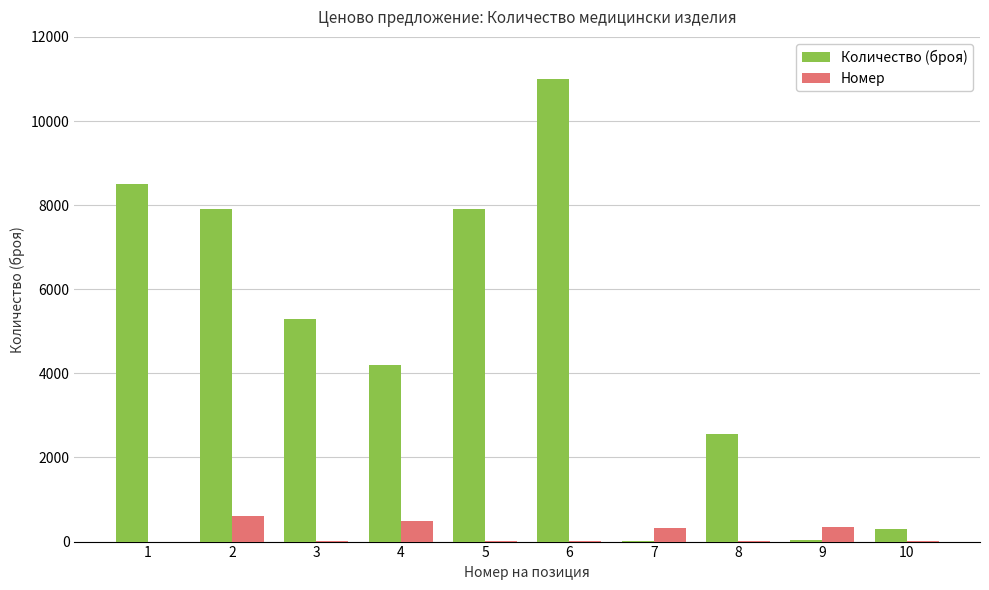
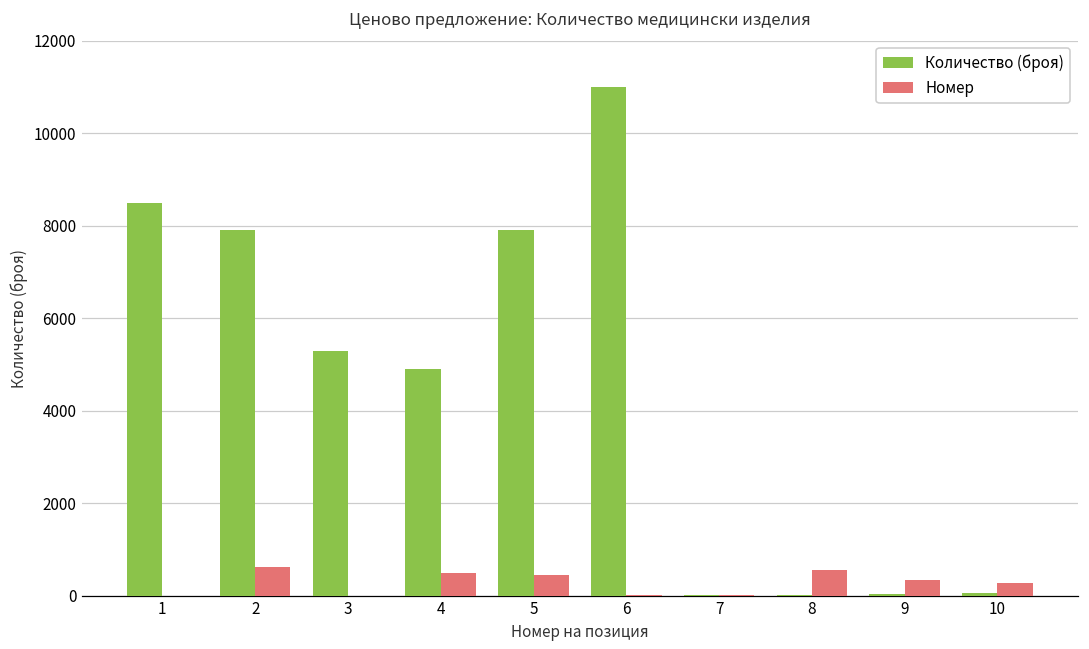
  {
    "Количество (броя)": {
      "1": 8500,
      "2": 7900,
      "3": 5300,
-     "4": 4200,
+     "4": 4900,
      "5": 7900,
      "6": 11000,
-     "8": 2600,
-     "10": 300
+     "8": 0,
+     "10": 100
    },
    "Номер": {
      "2": 600,
      "4": 500,
-     "5": 0,
-     "7": 300,
-     "8": 0,
+     "5": 400,
+     "7": 0,
+     "8": 600,
      "9": 300,
-     "10": 0
+     "10": 300
    }
  }
